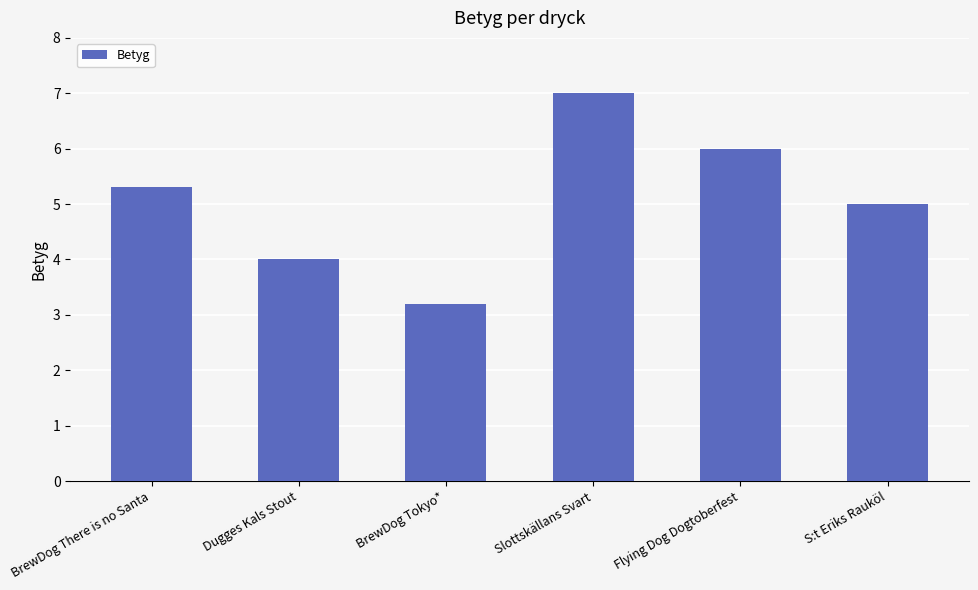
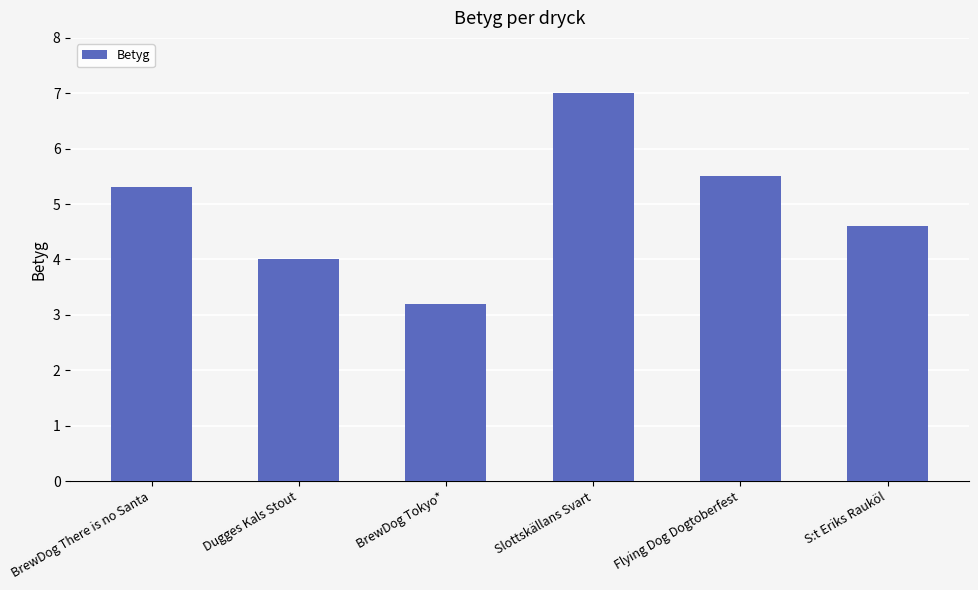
  {
    "BrewDog There is no Santa": 5.3,
    "Dugges Kals Stout": 4.0,
    "BrewDog Tokyo*": 3.2,
    "Slottskällans Svart": 7.0,
-   "Flying Dog Dogtoberfest": 6.0,
-   "S:t Eriks Rauköl": 5.0
+   "Flying Dog Dogtoberfest": 5.5,
+   "S:t Eriks Rauköl": 4.6
  }
